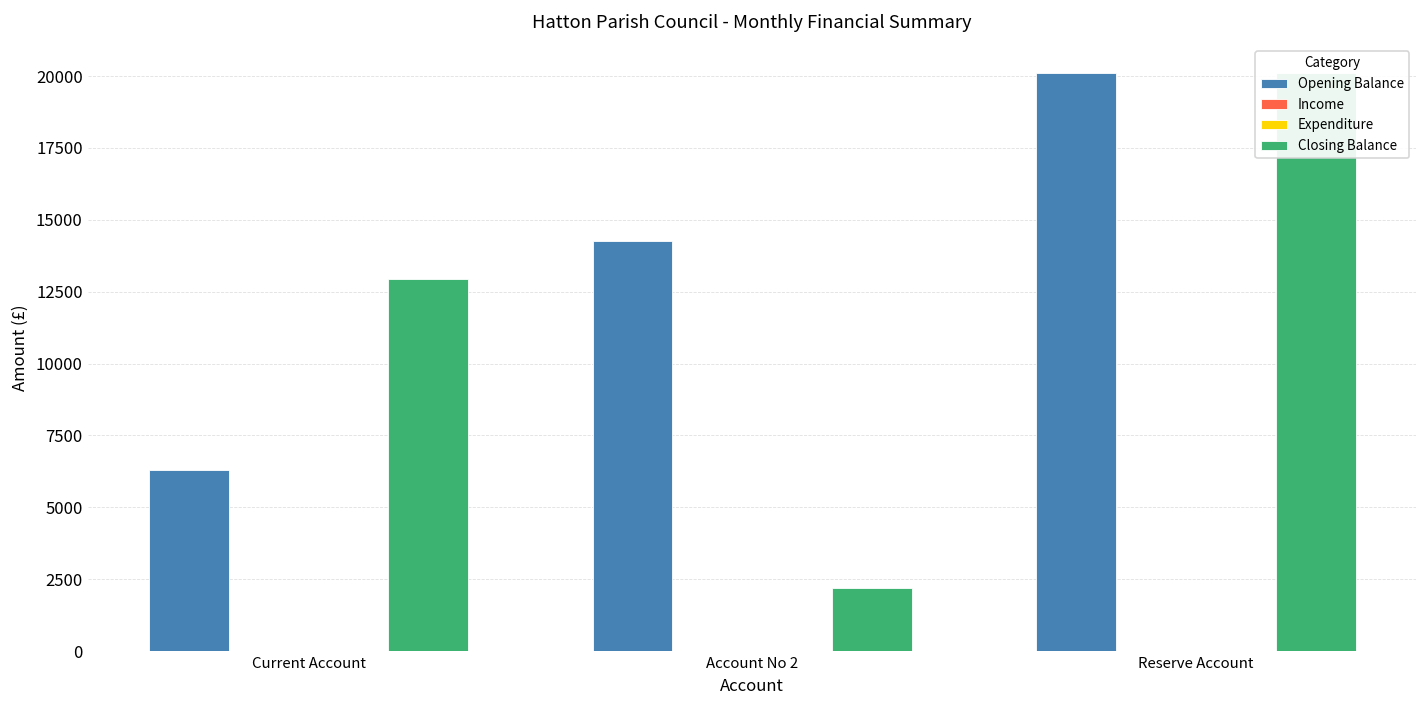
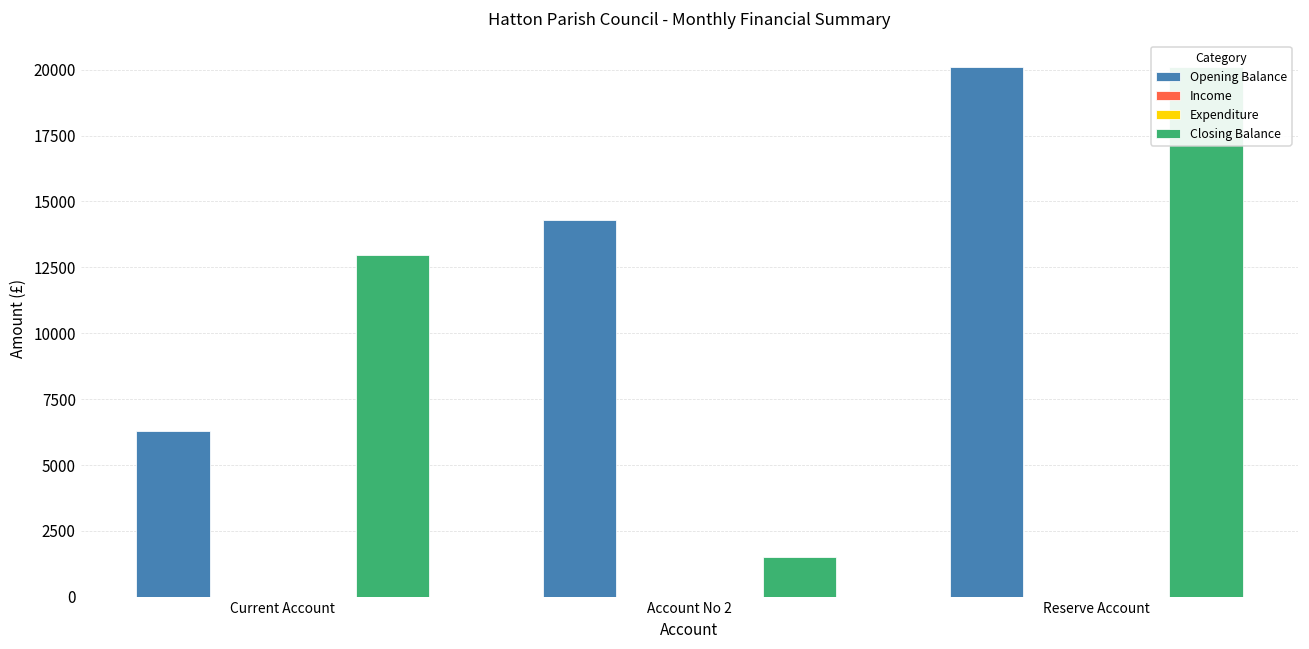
  {
    "Opening Balance": {
      "Current Account": 6300,
      "Account No 2": 14300,
      "Reserve Account": 20100
    },
    "Income": {
      "Current Account": 0,
      "Account No 2": 0
    },
    "Expenditure": {
      "Current Account": 0,
      "Account No 2": 0,
      "Reserve Account": 0
    },
    "Closing Balance": {
      "Current Account": 13000,
-     "Account No 2": 2200
+     "Account No 2": 1500
    }
  }
